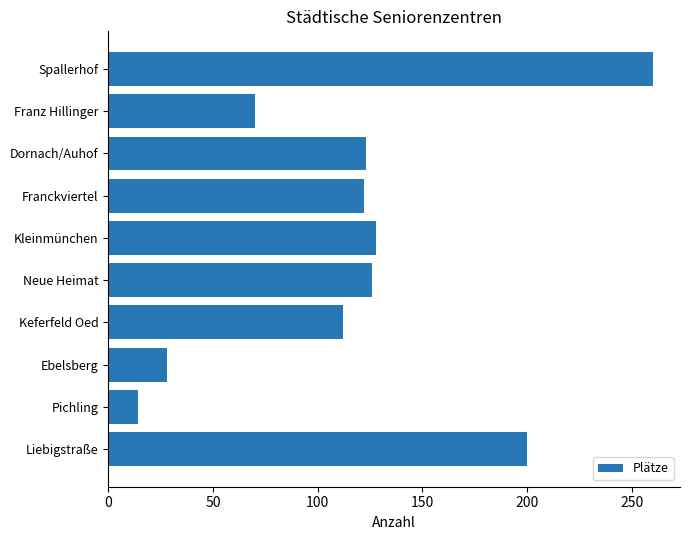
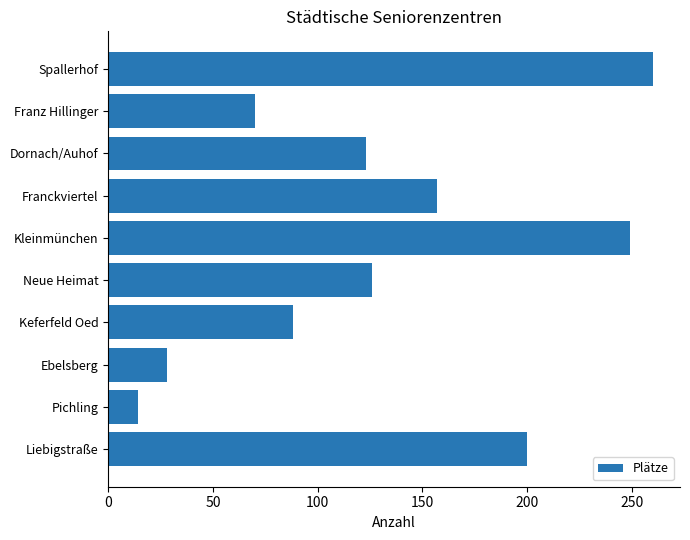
  {
    "Spallerhof": 260,
    "Franz Hillinger": 70,
    "Dornach/Auhof": 123,
-   "Franckviertel": 122,
-   "Kleinmünchen": 128,
+   "Franckviertel": 157,
+   "Kleinmünchen": 249,
    "Neue Heimat": 126,
-   "Keferfeld Oed": 112,
+   "Keferfeld Oed": 88,
    "Ebelsberg": 28,
    "Pichling": 14,
    "Liebigstraße": 200
  }
